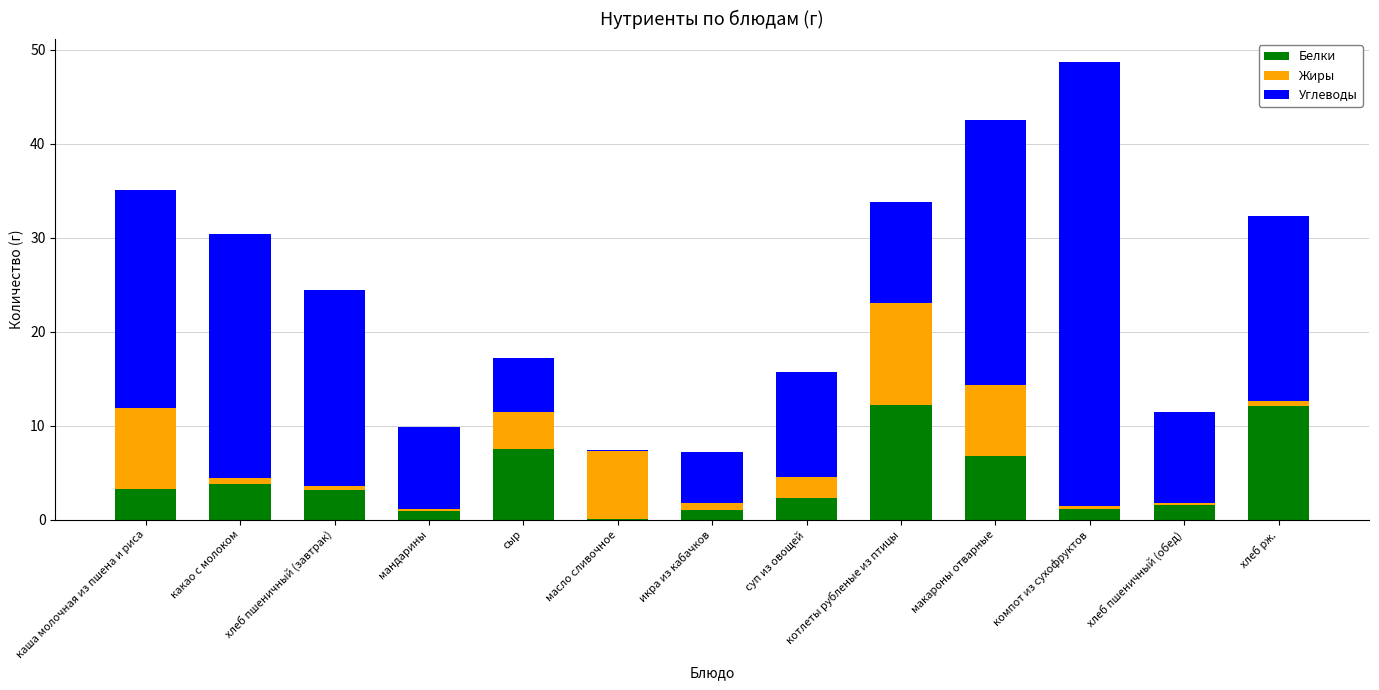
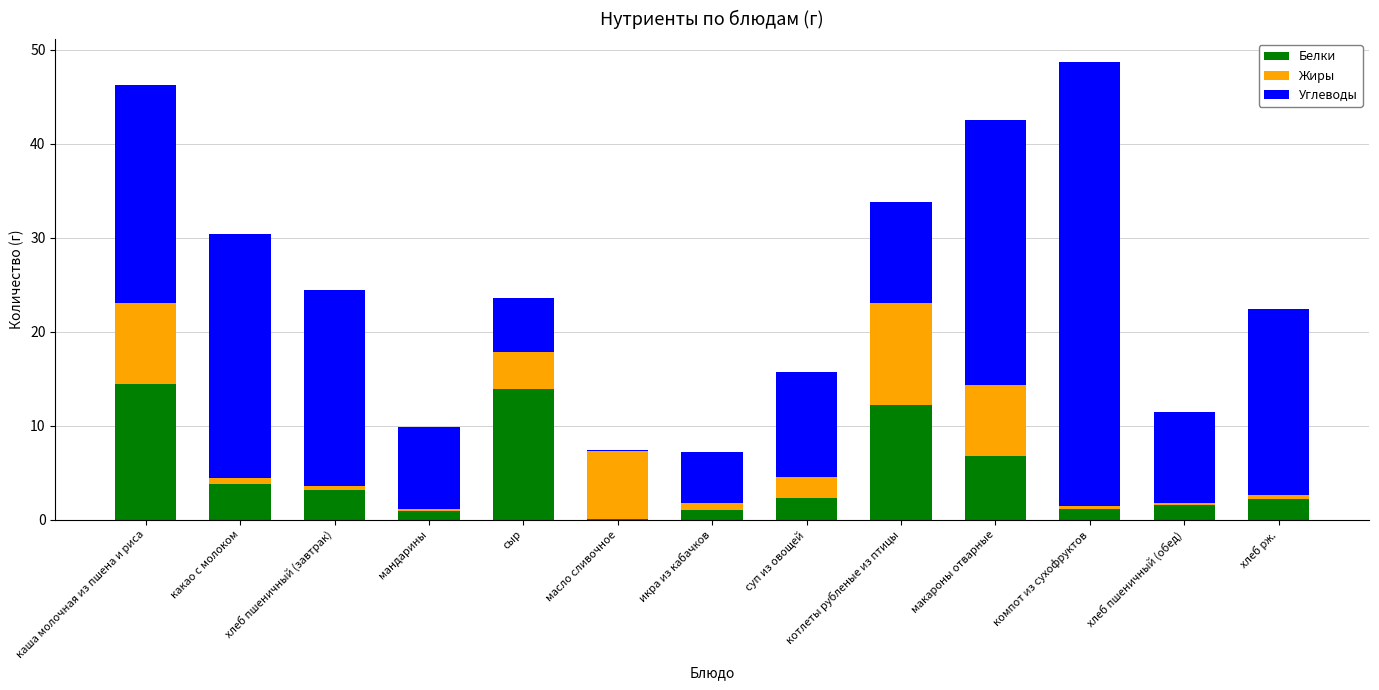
  {
    "Белки": {
-     "каша молочная из пшена и риса": 3,
+     "каша молочная из пшена и риса": 15,
      "какао с молоком": 4,
      "хлеб пшеничный (завтрак)": 3,
      "мандарины": 1,
-     "сыр": 8,
+     "сыр": 14,
      "икра из кабачков": 1,
      "суп из овощей": 2,
      "котлеты рубленые из птицы": 12,
      "макароны отварные": 7,
      "компот из сухофруктов": 1,
      "хлеб пшеничный (обед)": 2,
-     "хлеб рж.": 12
+     "хлеб рж.": 2
    },
    "Жиры": {
      "каша молочная из пшена и риса": 9,
      "какао с молоком": 1,
      "хлеб пшеничный (завтрак)": 0,
      "сыр": 4,
      "масло сливочное": 7,
      "икра из кабачков": 1,
      "суп из овощей": 2,
      "котлеты рубленые из птицы": 11,
      "макароны отварные": 8,
      "компот из сухофруктов": 0,
      "хлеб рж.": 0
    },
    "Углеводы": {
      "каша молочная из пшена и риса": 23,
      "какао с молоком": 26,
      "хлеб пшеничный (завтрак)": 21,
      "мандарины": 9,
      "сыр": 6,
      "икра из кабачков": 5,
      "суп из овощей": 11,
      "котлеты рубленые из птицы": 11,
      "макароны отварные": 28,
      "компот из сухофруктов": 47,
      "хлеб пшеничный (обед)": 10,
      "хлеб рж.": 20
    }
  }
